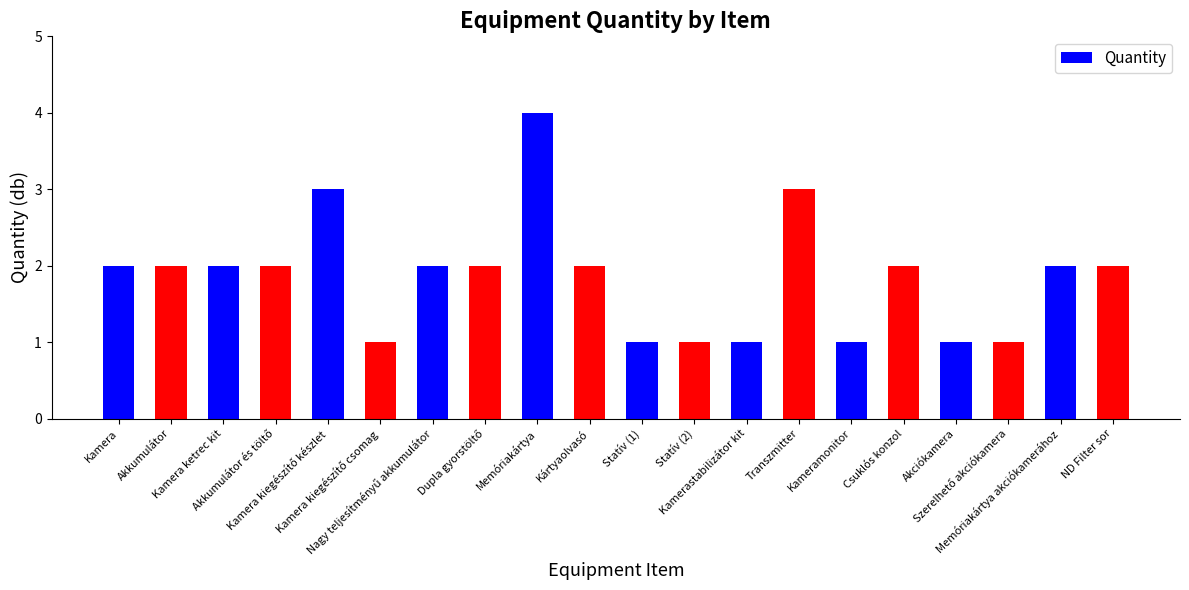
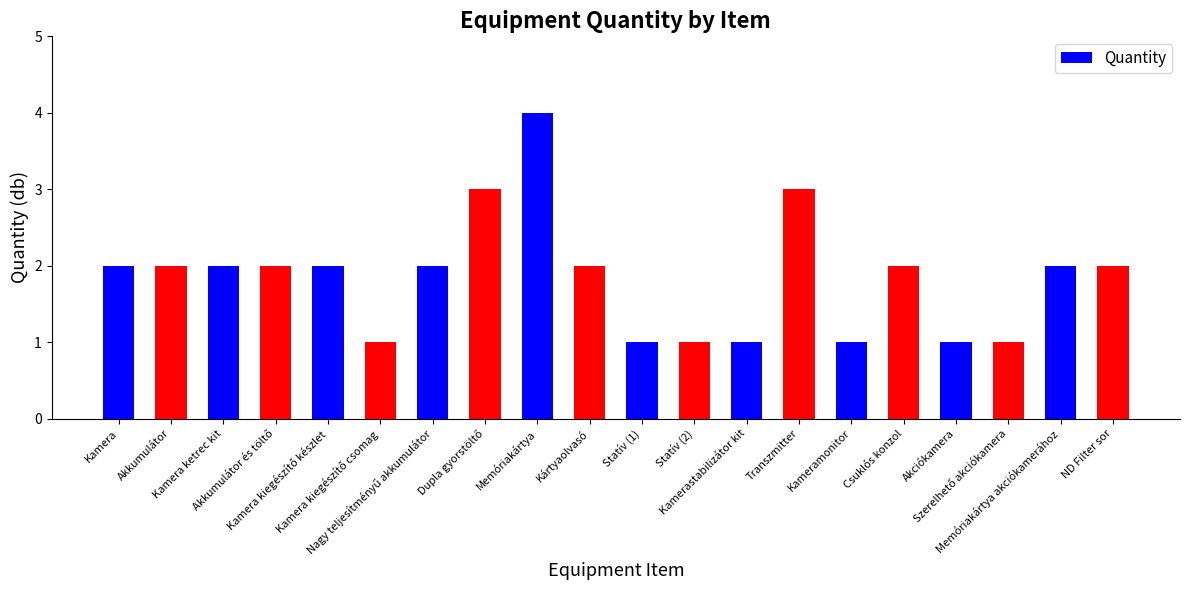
  {
    "Kamera": 2,
    "Akkumulátor": 2,
    "Kamera ketrec kit": 2,
    "Akkumulátor és töltő": 2,
-   "Kamera kiegészítő készlet": 3,
+   "Kamera kiegészítő készlet": 2,
    "Kamera kiegészítő csomag": 1,
    "Nagy teljesítményű akkumulátor": 2,
-   "Dupla gyorstöltő": 2,
+   "Dupla gyorstöltő": 3,
    "Memóriakártya": 4,
    "Kártyaolvasó": 2,
    "Statív (1)": 1,
    "Statív (2)": 1,
    "Kamerastabilizátor kit": 1,
    "Transzmitter": 3,
    "Kameramonitor": 1,
    "Csuklós konzol": 2,
    "Akciókamera": 1,
    "Szerelhető akciókamera": 1,
    "Memóriakártya akciókamerához": 2,
    "ND Filter sor": 2
  }
